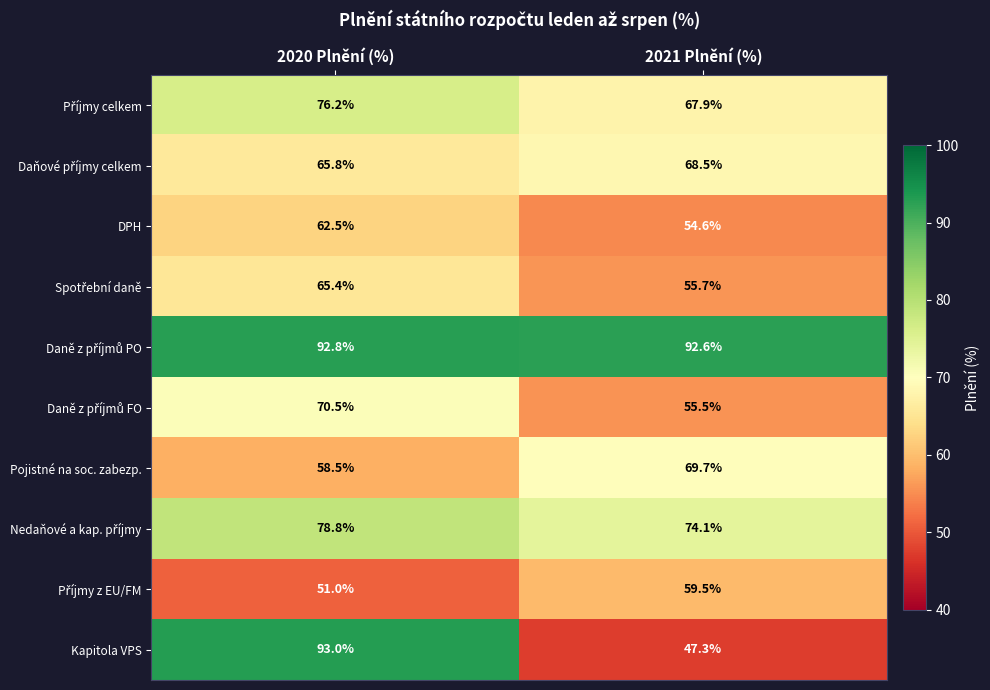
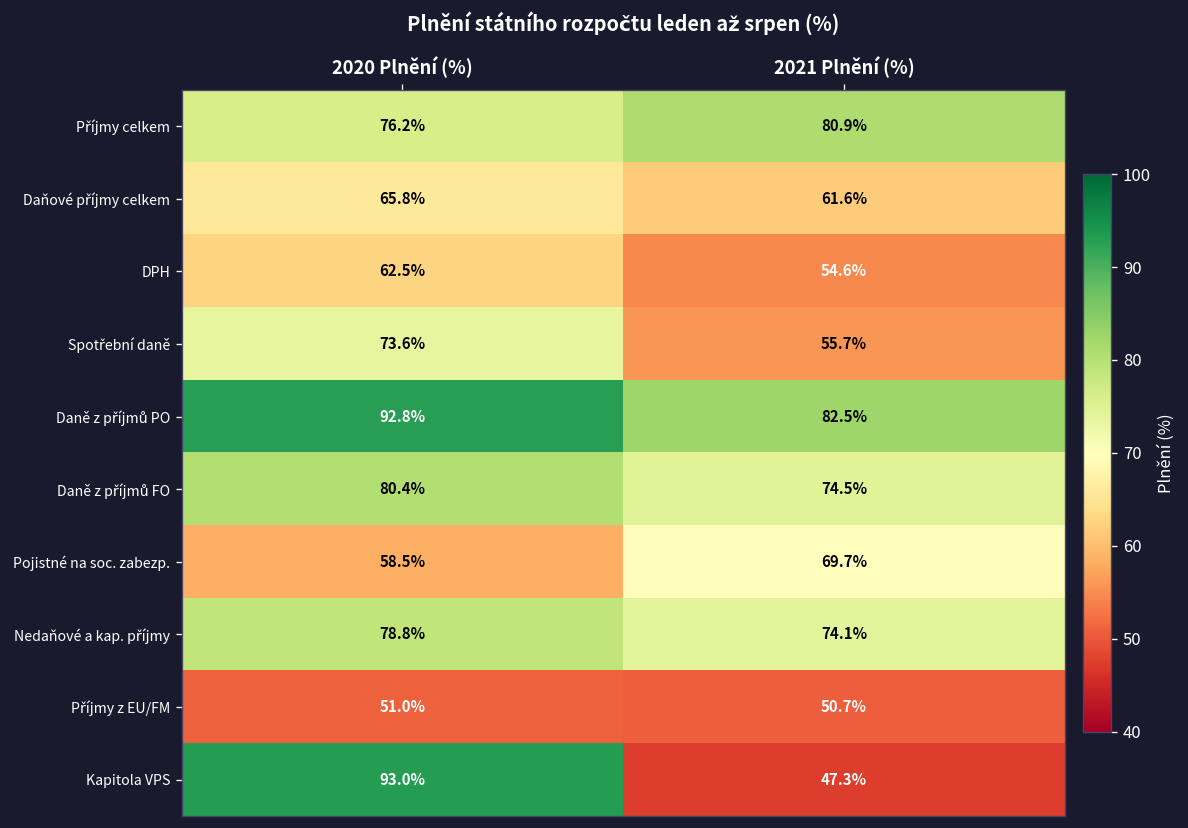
  {
    "Příjmy celkem": {
      "2020 Plnění (%)": "76.2%",
-     "2021 Plnění (%)": "67.9%"
+     "2021 Plnění (%)": "80.9%"
    },
    "Daňové příjmy celkem": {
      "2020 Plnění (%)": "65.8%",
-     "2021 Plnění (%)": "68.5%"
+     "2021 Plnění (%)": "61.6%"
    },
    "DPH": {
      "2020 Plnění (%)": "62.5%",
      "2021 Plnění (%)": "54.6%"
    },
    "Spotřební daně": {
-     "2020 Plnění (%)": "65.4%",
+     "2020 Plnění (%)": "73.6%",
      "2021 Plnění (%)": "55.7%"
    },
    "Daně z příjmů PO": {
      "2020 Plnění (%)": "92.8%",
-     "2021 Plnění (%)": "92.6%"
+     "2021 Plnění (%)": "82.5%"
    },
    "Daně z příjmů FO": {
-     "2020 Plnění (%)": "70.5%",
-     "2021 Plnění (%)": "55.5%"
+     "2020 Plnění (%)": "80.4%",
+     "2021 Plnění (%)": "74.5%"
    },
    "Pojistné na soc. zabezp.": {
      "2020 Plnění (%)": "58.5%",
      "2021 Plnění (%)": "69.7%"
    },
    "Nedaňové a kap. příjmy": {
      "2020 Plnění (%)": "78.8%",
      "2021 Plnění (%)": "74.1%"
    },
    "Příjmy z EU/FM": {
      "2020 Plnění (%)": "51.0%",
-     "2021 Plnění (%)": "59.5%"
+     "2021 Plnění (%)": "50.7%"
    },
    "Kapitola VPS": {
      "2020 Plnění (%)": "93.0%",
      "2021 Plnění (%)": "47.3%"
    }
  }
